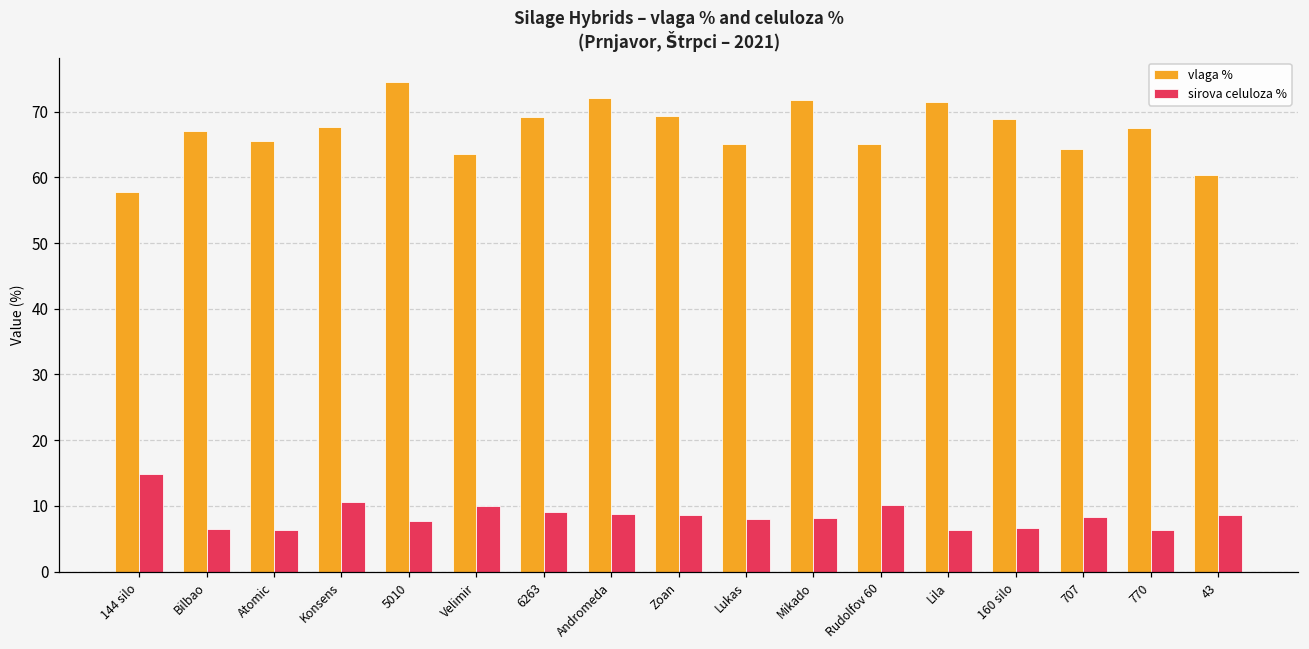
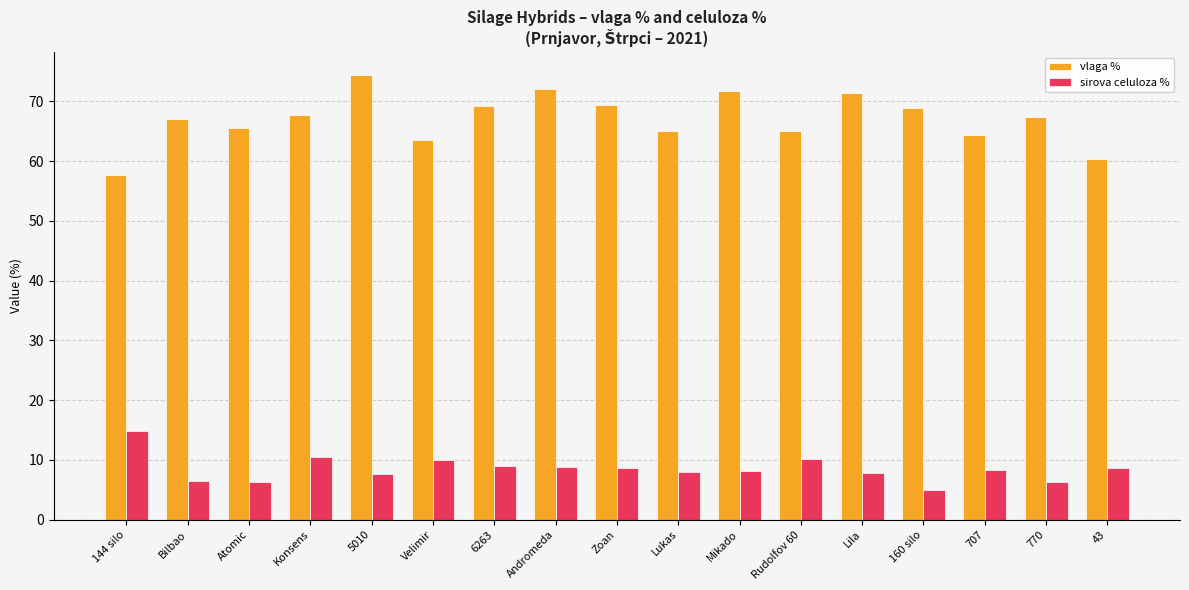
  {
    "vlaga %": {
      "144 silo": 58,
      "Bilbao": 67,
      "Atomic": 66,
      "Konsens": 68,
      "5010": 75,
      "Velimir": 64,
      "6263": 69,
      "Andromeda": 72,
      "Zoan": 69,
      "Lukas": 65,
      "Mikado": 72,
      "Rudolfov 60": 65,
      "Lila": 71,
      "160 silo": 69,
      "707": 64,
      "770": 67,
      "43": 60
    },
    "sirova celuloza %": {
      "144 silo": 15,
      "Bilbao": 6,
      "Atomic": 6,
      "Konsens": 11,
      "5010": 8,
      "Velimir": 10,
      "6263": 9,
      "Andromeda": 9,
      "Zoan": 9,
      "Lukas": 8,
      "Mikado": 8,
      "Rudolfov 60": 10,
-     "Lila": 6,
-     "160 silo": 7,
+     "Lila": 8,
+     "160 silo": 5,
      "707": 8,
      "770": 6,
      "43": 9
    }
  }
